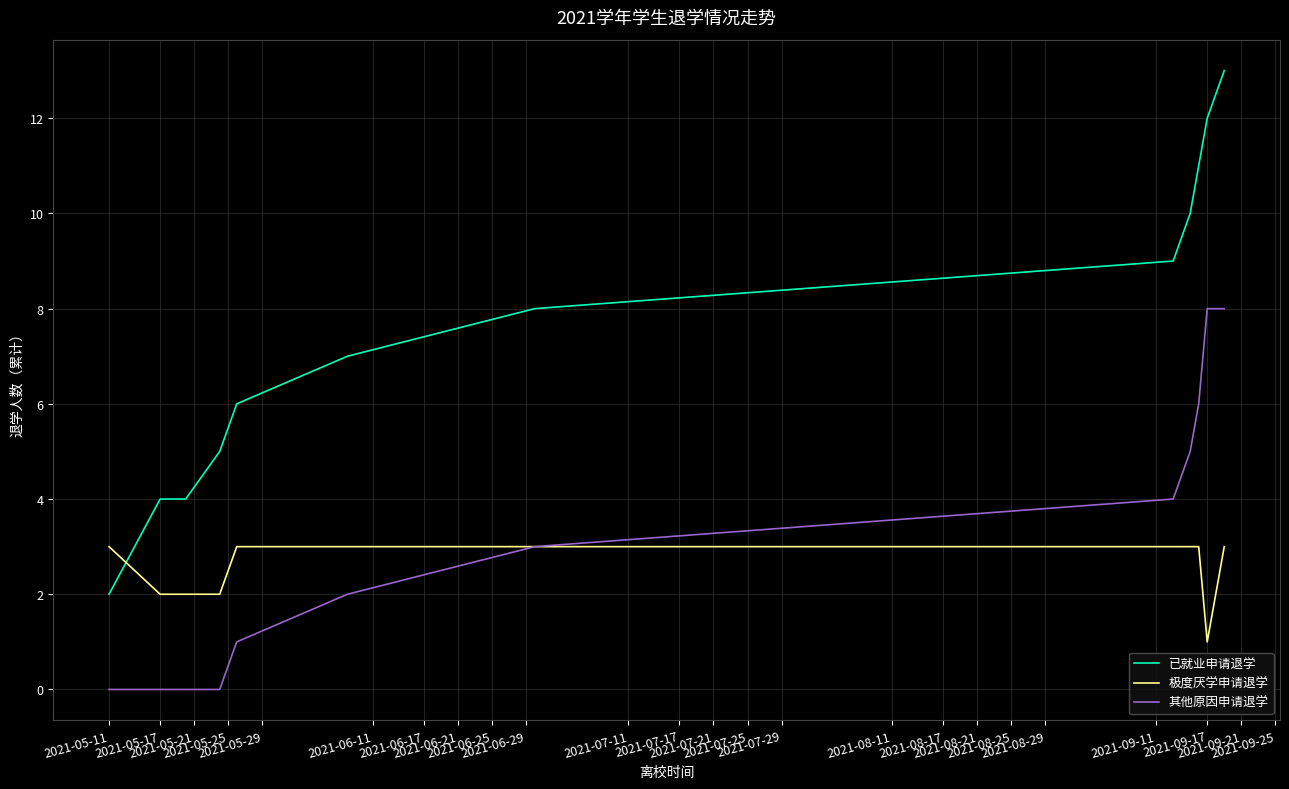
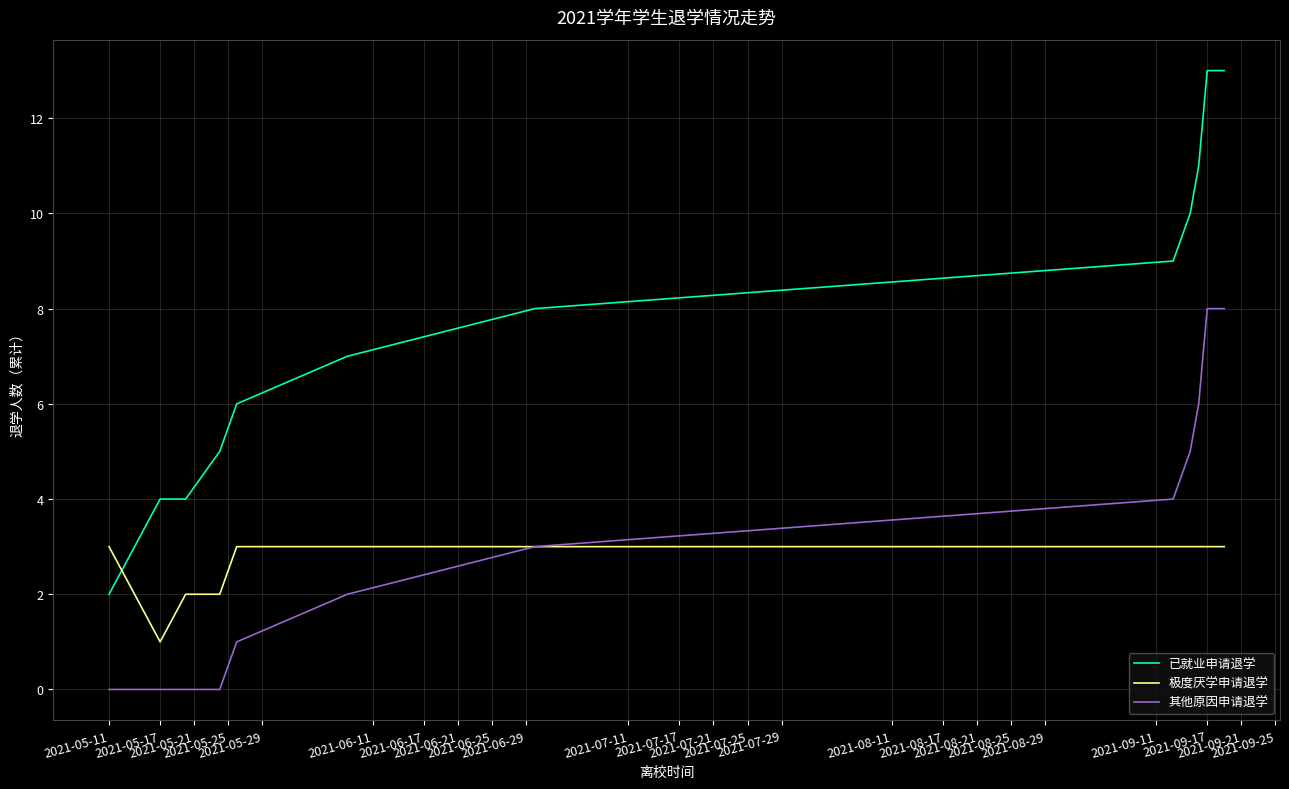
  {
    "已就业申请退学": {
      "2021-05-11": 2,
      "2021-05-17": 4,
-     "2021-09-17": 12
+     "2021-09-17": 13
    },
    "极度厌学申请退学": {
      "2021-05-11": 3,
-     "2021-05-17": 2,
-     "2021-09-17": 1
+     "2021-05-17": 1,
+     "2021-09-17": 3
    },
    "其他原因申请退学": {
      "2021-05-11": 0,
      "2021-05-17": 0,
      "2021-09-17": 8
    }
  }
